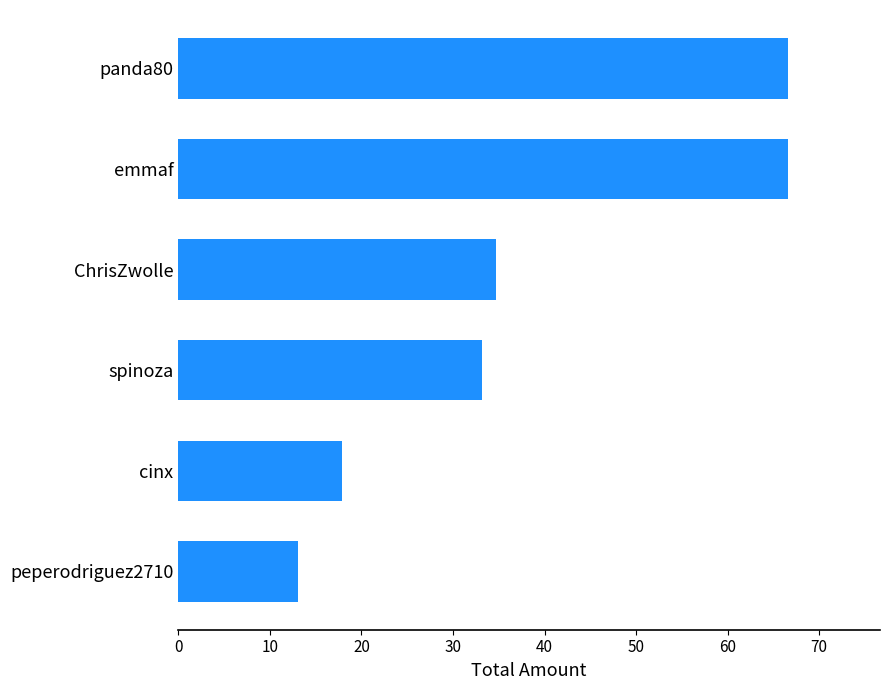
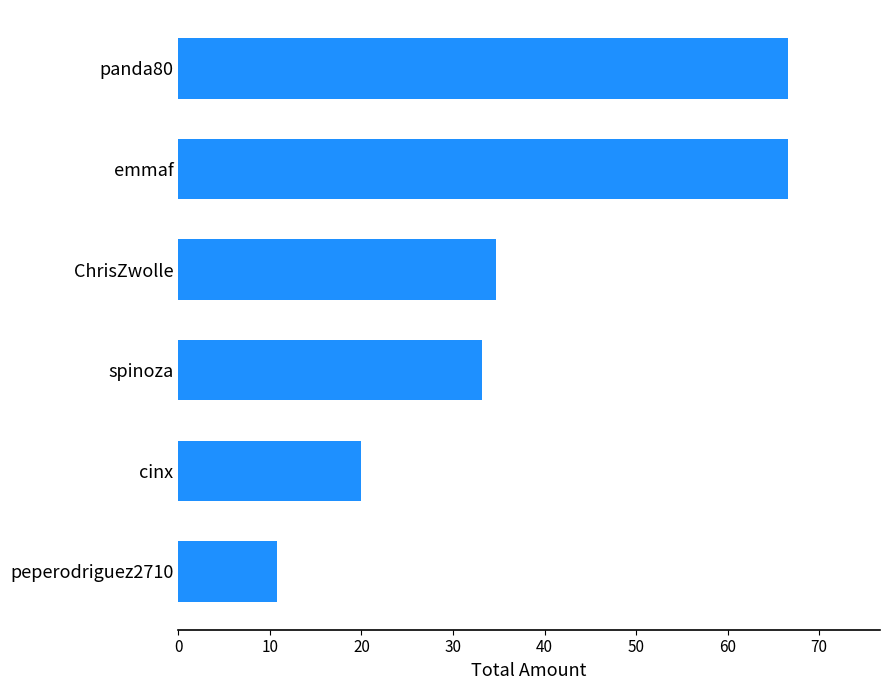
  {
    "panda80": 67,
    "emmaf": 67,
    "ChrisZwolle": 35,
    "spinoza": 33,
-   "cinx": 18,
-   "peperodriguez2710": 13
+   "cinx": 20,
+   "peperodriguez2710": 11
  }
